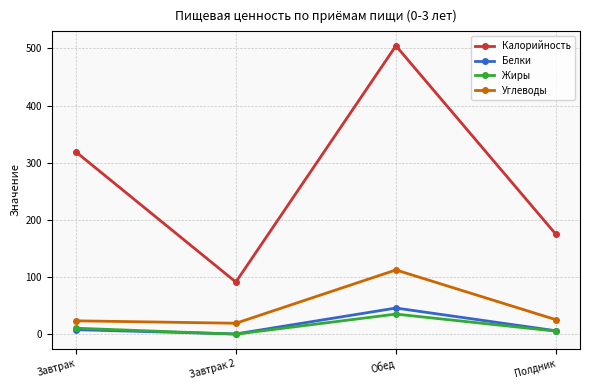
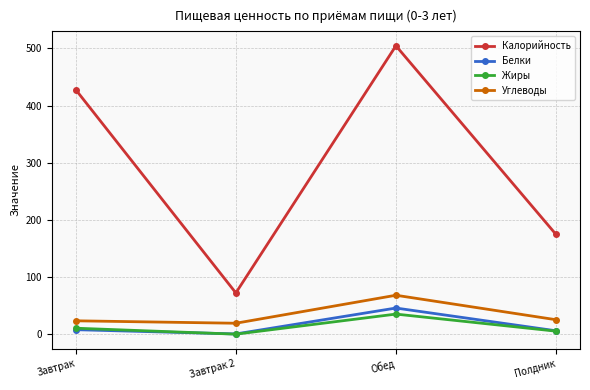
  {
    "Калорийность": {
-     "Завтрак": 320,
-     "Завтрак 2": 90,
+     "Завтрак": 430,
+     "Завтрак 2": 70,
      "Обед": 500,
      "Полдник": 170
    },
    "Белки": {
      "Обед": 50
    },
    "Жиры": {
      "Обед": 40
    },
    "Углеводы": {
      "Завтрак": 20,
      "Завтрак 2": 20,
-     "Обед": 110,
+     "Обед": 70,
      "Полдник": 30
    }
  }
